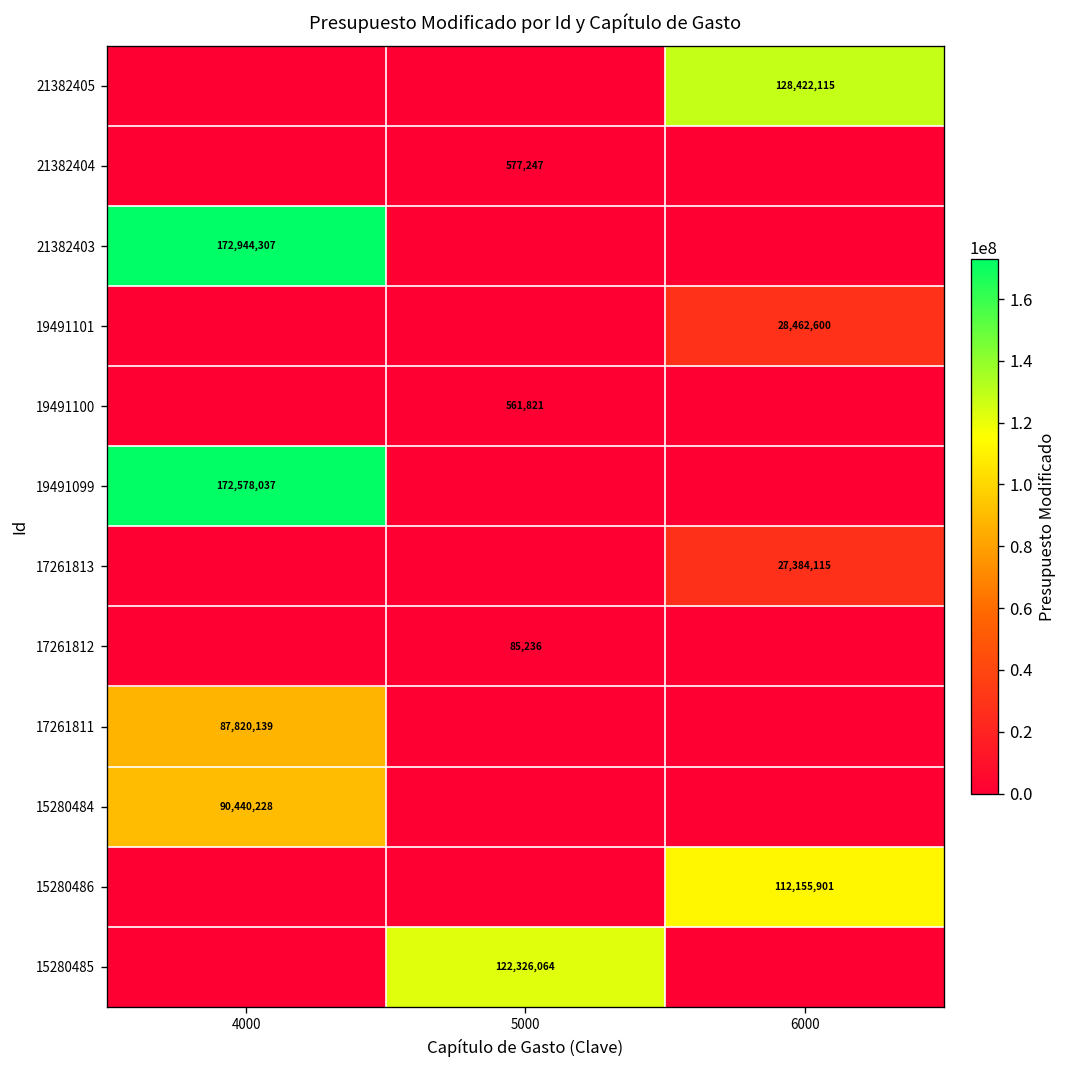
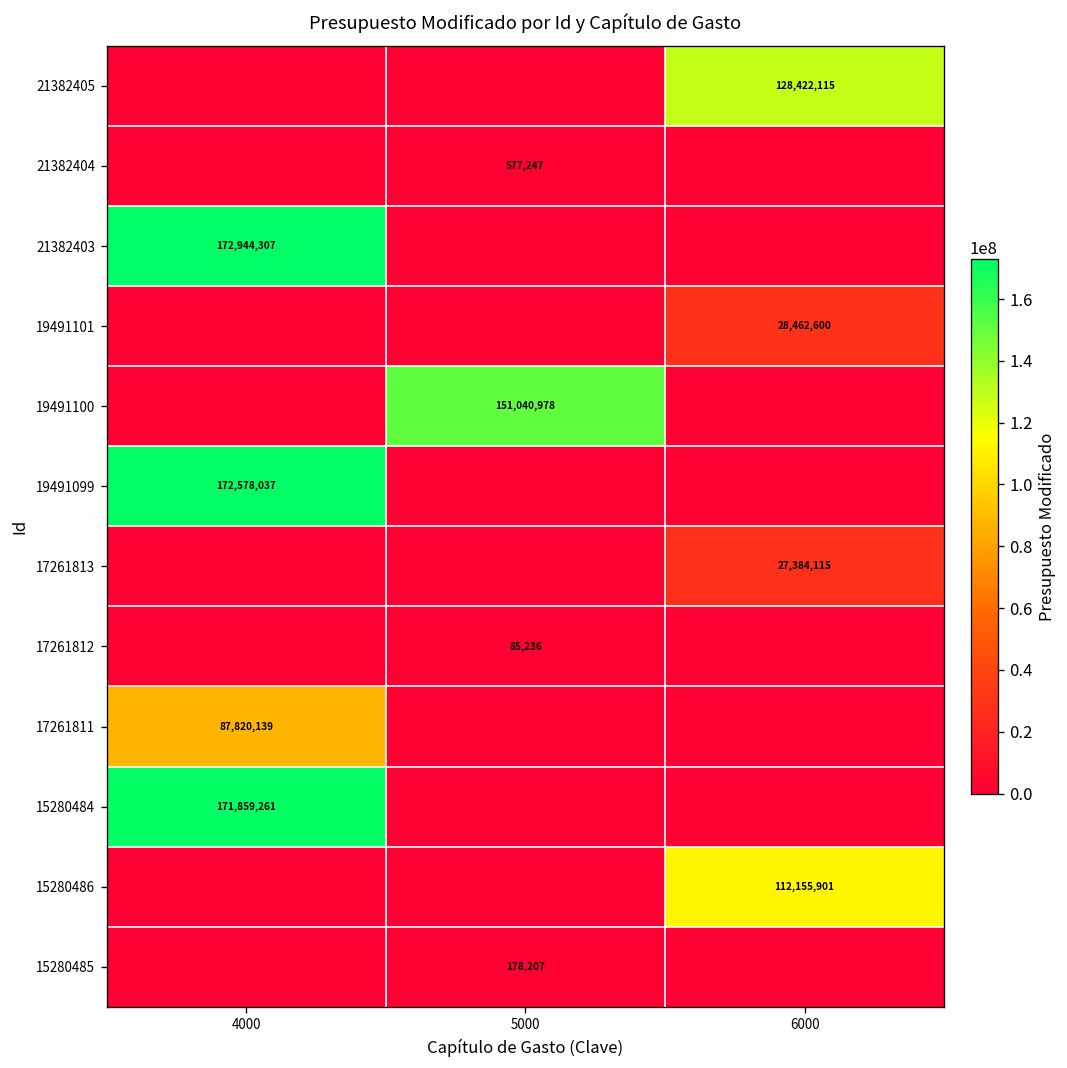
  {
    "21382405": {
      "6000": "128,422,115"
    },
    "21382404": {
      "5000": "577,247"
    },
    "21382403": {
      "4000": "172,944,307"
    },
    "19491101": {
      "6000": "28,462,600"
    },
    "19491100": {
-     "5000": "561,821"
+     "5000": "151,040,978"
    },
    "19491099": {
      "4000": "172,578,037"
    },
    "17261813": {
      "6000": "27,384,115"
    },
    "17261812": {
      "5000": "85,236"
    },
    "17261811": {
      "4000": "87,820,139"
    },
    "15280484": {
-     "4000": "90,440,228"
+     "4000": "171,859,261"
    },
    "15280486": {
      "6000": "112,155,901"
    },
    "15280485": {
-     "5000": "122,326,064"
+     "5000": "178,207"
    }
  }
